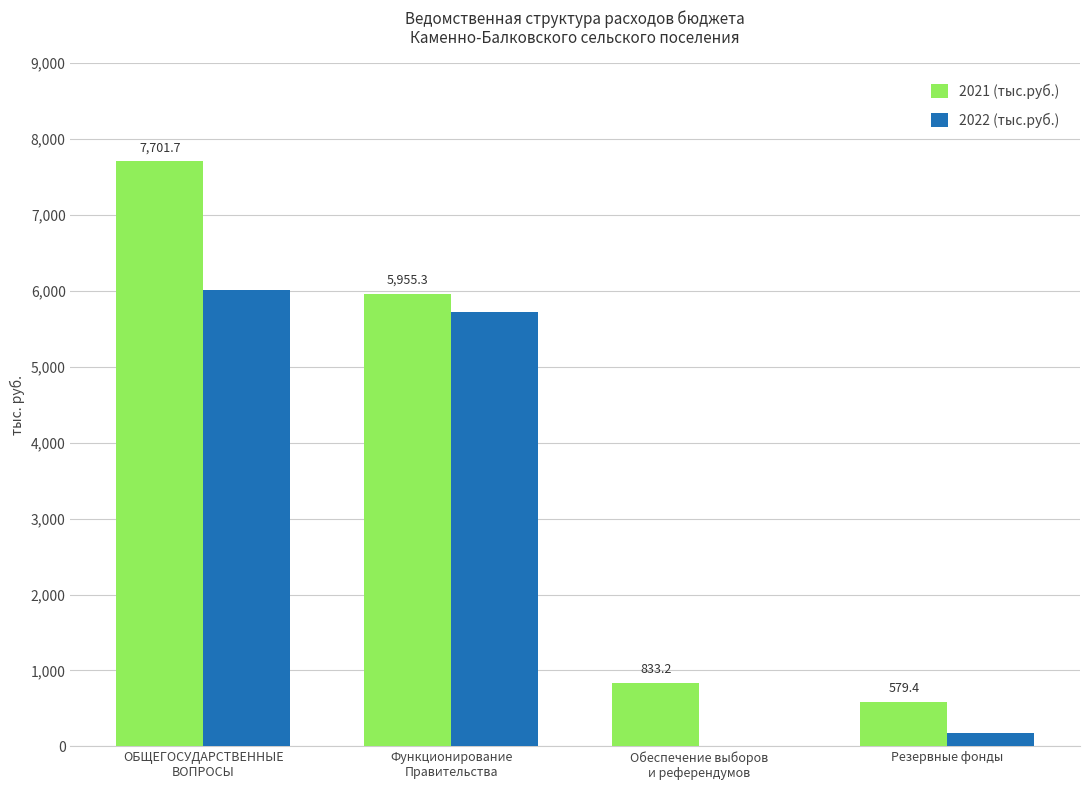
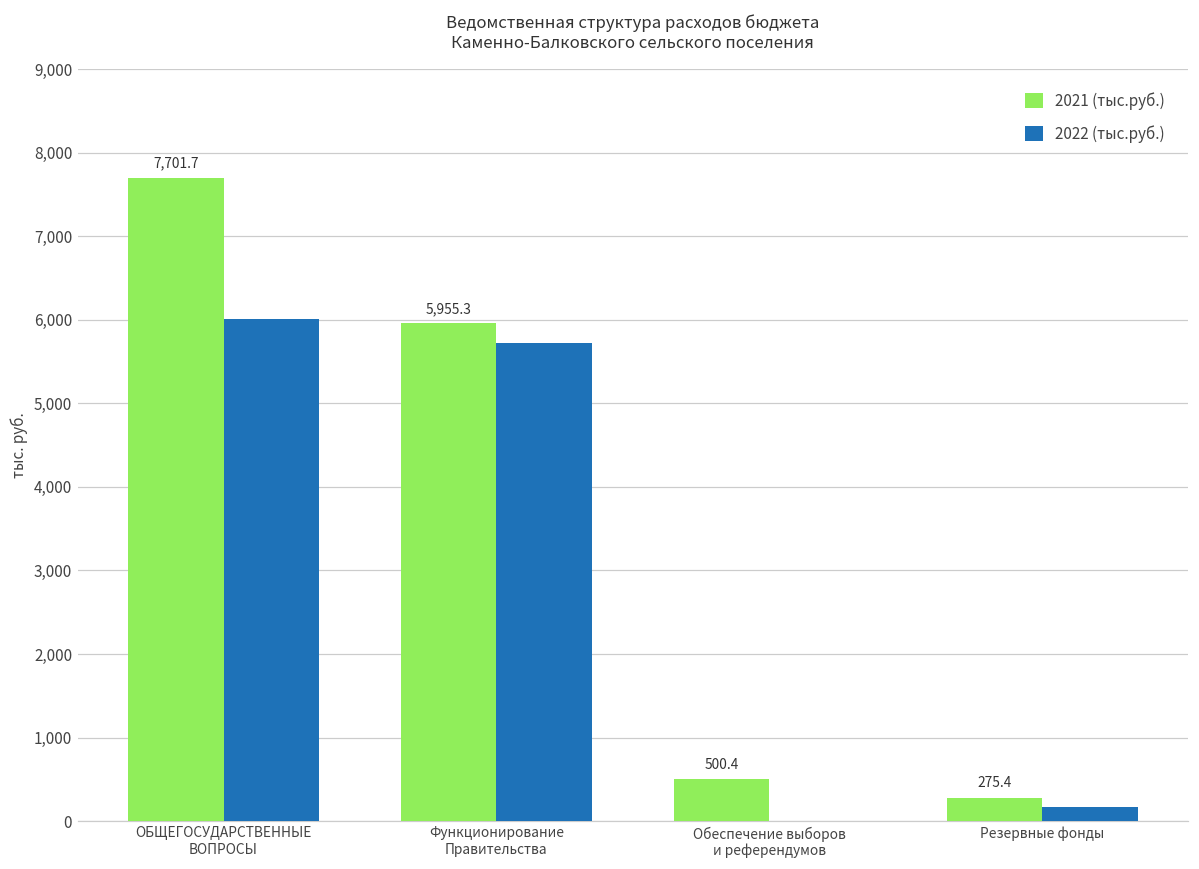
  {
    "2021 (тыс.руб.)": {
      "ОБЩЕГОСУДАРСТВЕННЫЕ ВОПРОСЫ": "7,701.7",
      "Функционирование Правительства": "5,955.3",
-     "Обеспечение выборов и референдумов": "833.2",
-     "Резервные фонды": "579.4"
+     "Обеспечение выборов и референдумов": "500.4",
+     "Резервные фонды": "275.4"
    },
    "2022 (тыс.руб.)": {
      "ОБЩЕГОСУДАРСТВЕННЫЕ ВОПРОСЫ": "6,000",
      "Функционирование Правительства": "5,700",
      "Обеспечение выборов и референдумов": "0",
      "Резервные фонды": "200"
    }
  }
